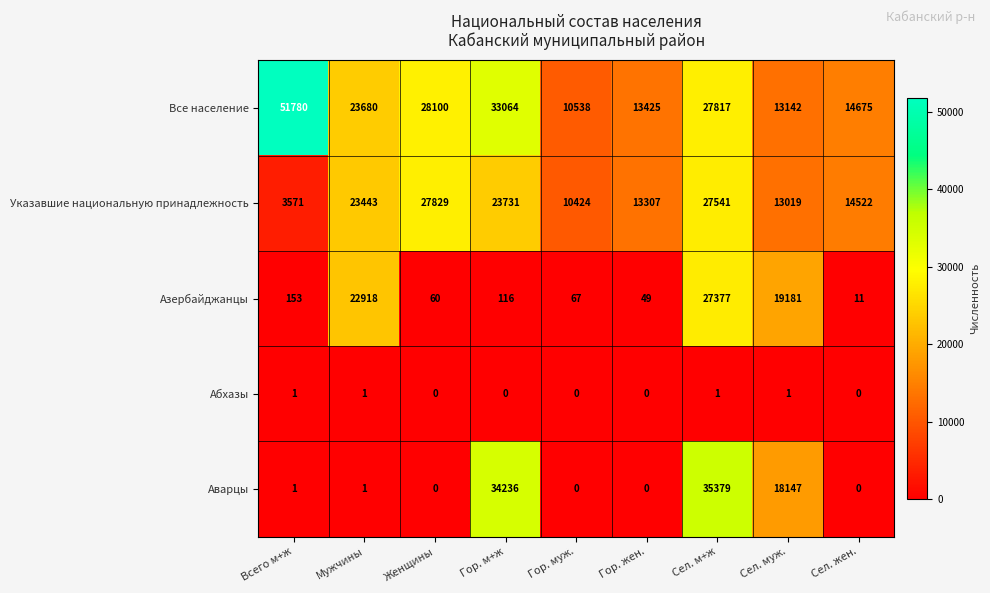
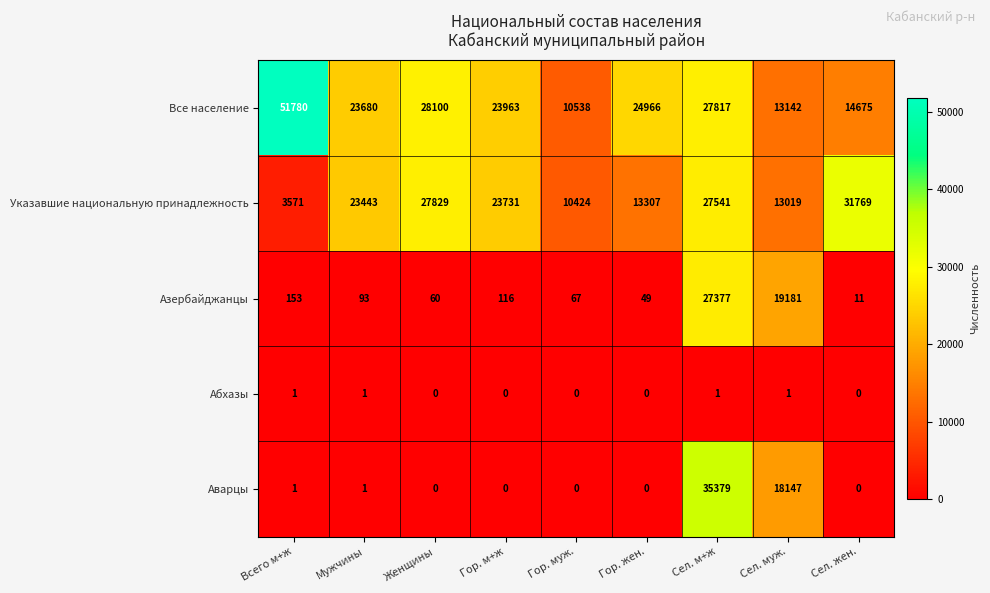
  {
    "Все население": {
      "Всего м+ж": 51780,
      "Мужчины": 23680,
      "Женщины": 28100,
-     "Гор. м+ж": 33064,
+     "Гор. м+ж": 23963,
      "Гор. муж.": 10538,
-     "Гор. жен.": 13425,
+     "Гор. жен.": 24966,
      "Сел. м+ж": 27817,
      "Сел. муж.": 13142,
      "Сел. жен.": 14675
    },
    "Указавшие национальную принадлежность": {
      "Всего м+ж": 3571,
      "Мужчины": 23443,
      "Женщины": 27829,
      "Гор. м+ж": 23731,
      "Гор. муж.": 10424,
      "Гор. жен.": 13307,
      "Сел. м+ж": 27541,
      "Сел. муж.": 13019,
-     "Сел. жен.": 14522
+     "Сел. жен.": 31769
    },
    "Азербайджанцы": {
      "Всего м+ж": 153,
-     "Мужчины": 22918,
+     "Мужчины": 93,
      "Женщины": 60,
      "Гор. м+ж": 116,
      "Гор. муж.": 67,
      "Гор. жен.": 49,
      "Сел. м+ж": 27377,
      "Сел. муж.": 19181,
      "Сел. жен.": 11
    },
    "Абхазы": {
      "Всего м+ж": 1,
      "Мужчины": 1,
      "Женщины": 0,
      "Гор. м+ж": 0,
      "Гор. муж.": 0,
      "Гор. жен.": 0,
      "Сел. м+ж": 1,
      "Сел. муж.": 1,
      "Сел. жен.": 0
    },
    "Аварцы": {
      "Всего м+ж": 1,
      "Мужчины": 1,
      "Женщины": 0,
-     "Гор. м+ж": 34236,
+     "Гор. м+ж": 0,
      "Гор. муж.": 0,
      "Гор. жен.": 0,
      "Сел. м+ж": 35379,
      "Сел. муж.": 18147,
      "Сел. жен.": 0
    }
  }
